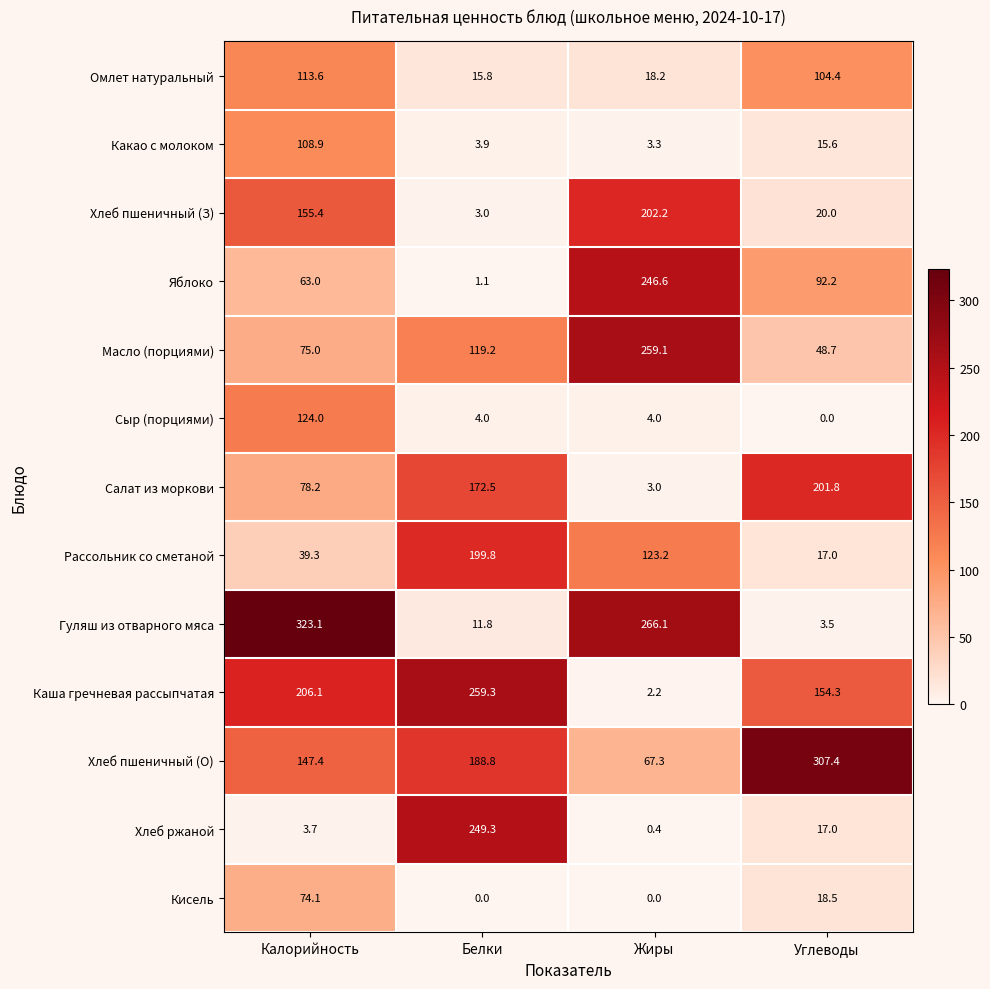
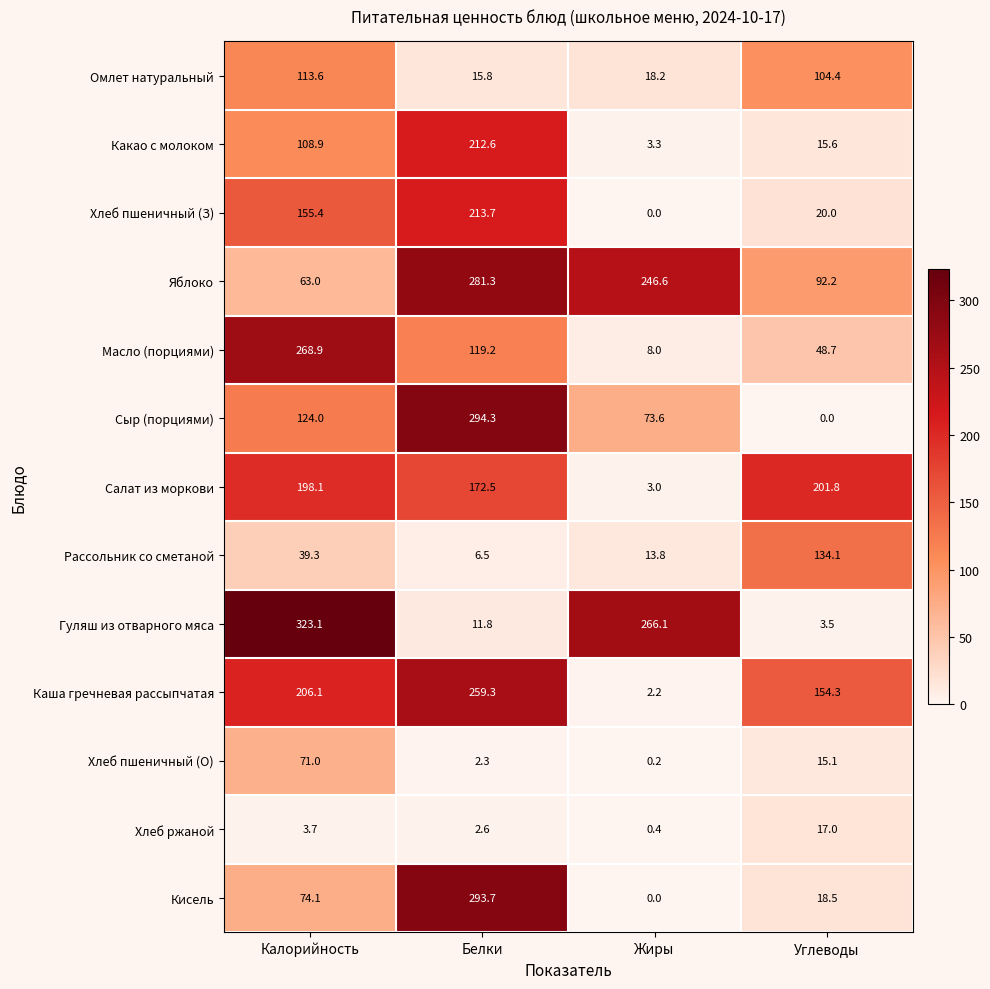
  {
    "Омлет натуральный": {
      "Калорийность": 113.6,
      "Белки": 15.8,
      "Жиры": 18.2,
      "Углеводы": 104.4
    },
    "Какао с молоком": {
      "Калорийность": 108.9,
-     "Белки": 3.9,
+     "Белки": 212.6,
      "Жиры": 3.3,
      "Углеводы": 15.6
    },
    "Хлеб пшеничный (З)": {
      "Калорийность": 155.4,
-     "Белки": 3.0,
-     "Жиры": 202.2,
+     "Белки": 213.7,
+     "Жиры": 0.0,
      "Углеводы": 20.0
    },
    "Яблоко": {
      "Калорийность": 63.0,
-     "Белки": 1.1,
+     "Белки": 281.3,
      "Жиры": 246.6,
      "Углеводы": 92.2
    },
    "Масло (порциями)": {
-     "Калорийность": 75.0,
+     "Калорийность": 268.9,
      "Белки": 119.2,
-     "Жиры": 259.1,
+     "Жиры": 8.0,
      "Углеводы": 48.7
    },
    "Сыр (порциями)": {
      "Калорийность": 124.0,
-     "Белки": 4.0,
-     "Жиры": 4.0,
+     "Белки": 294.3,
+     "Жиры": 73.6,
      "Углеводы": 0.0
    },
    "Салат из моркови": {
-     "Калорийность": 78.2,
+     "Калорийность": 198.1,
      "Белки": 172.5,
      "Жиры": 3.0,
      "Углеводы": 201.8
    },
    "Рассольник со сметаной": {
      "Калорийность": 39.3,
-     "Белки": 199.8,
-     "Жиры": 123.2,
-     "Углеводы": 17.0
+     "Белки": 6.5,
+     "Жиры": 13.8,
+     "Углеводы": 134.1
    },
    "Гуляш из отварного мяса": {
      "Калорийность": 323.1,
      "Белки": 11.8,
      "Жиры": 266.1,
      "Углеводы": 3.5
    },
    "Каша гречневая рассыпчатая": {
      "Калорийность": 206.1,
      "Белки": 259.3,
      "Жиры": 2.2,
      "Углеводы": 154.3
    },
    "Хлеб пшеничный (О)": {
-     "Калорийность": 147.4,
-     "Белки": 188.8,
-     "Жиры": 67.3,
-     "Углеводы": 307.4
+     "Калорийность": 71.0,
+     "Белки": 2.3,
+     "Жиры": 0.2,
+     "Углеводы": 15.1
    },
    "Хлеб ржаной": {
      "Калорийность": 3.7,
-     "Белки": 249.3,
+     "Белки": 2.6,
      "Жиры": 0.4,
      "Углеводы": 17.0
    },
    "Кисель": {
      "Калорийность": 74.1,
-     "Белки": 0.0,
+     "Белки": 293.7,
      "Жиры": 0.0,
      "Углеводы": 18.5
    }
  }
